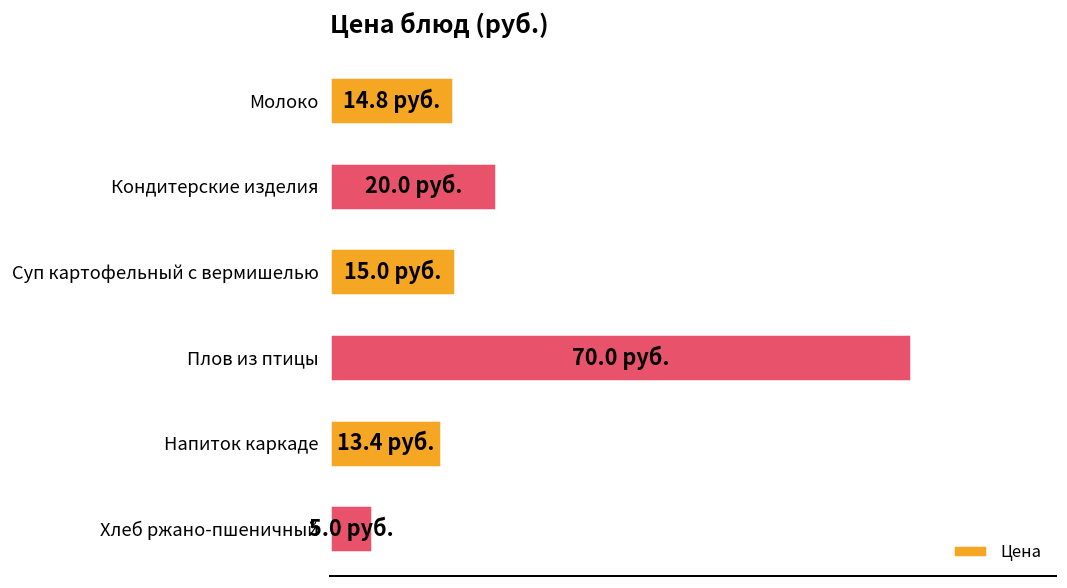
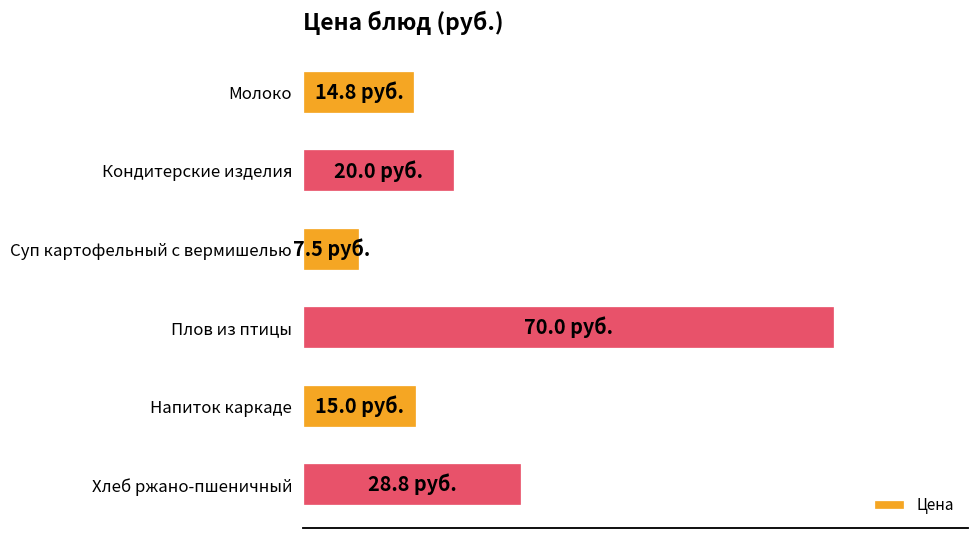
  {
    "Молоко": 14.8,
    "Кондитерские изделия": 20.0,
-   "Суп картофельный с вермишелью": 15.0,
+   "Суп картофельный с вермишелью": 7.5,
    "Плов из птицы": 70.0,
-   "Напиток каркаде": 13.4,
-   "Хлеб ржано-пшеничный": 5.0
+   "Напиток каркаде": 15.0,
+   "Хлеб ржано-пшеничный": 28.8
  }
